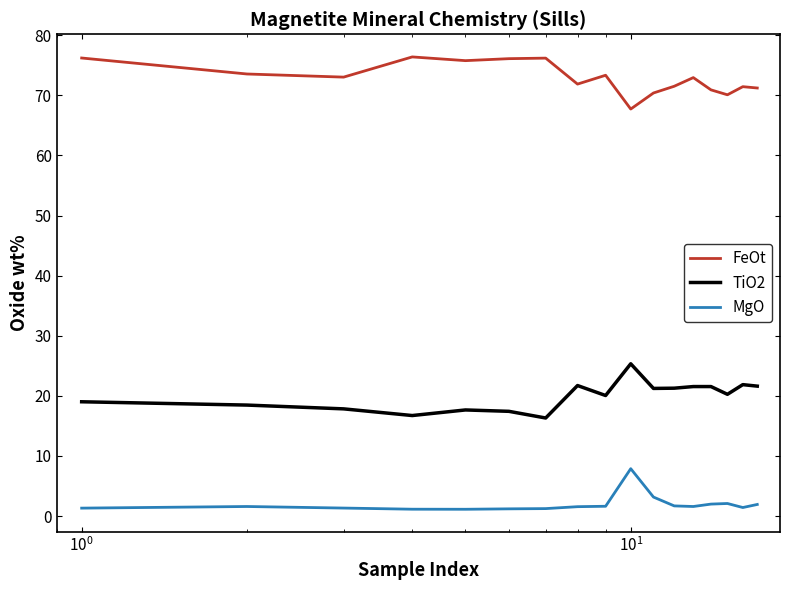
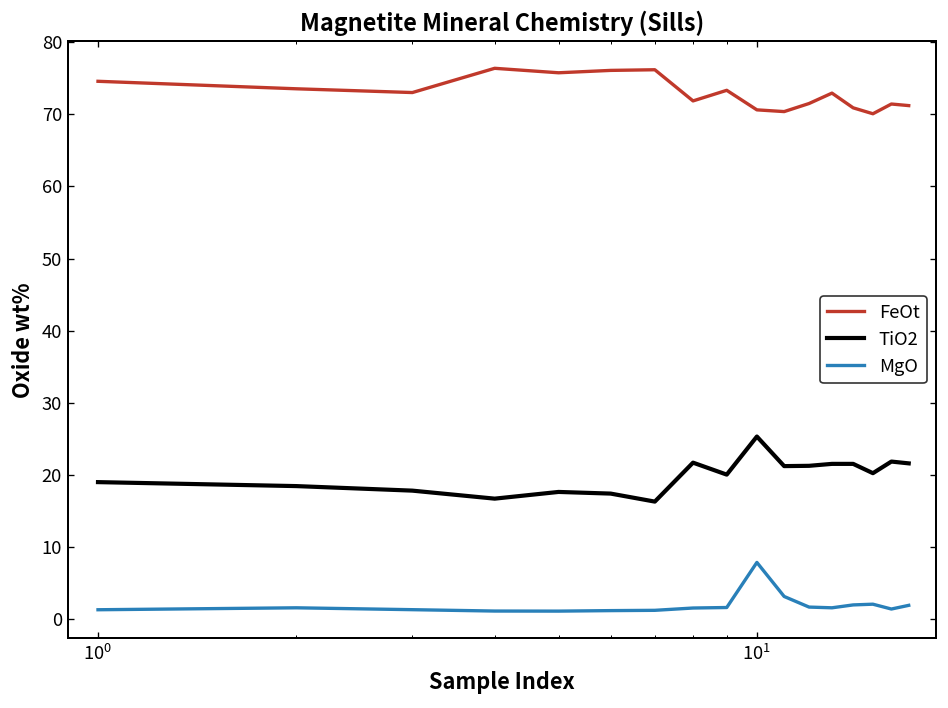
  {
    "FeOt": {
-     "10^0": 76,
-     "10^1": 68
+     "10^0": 75,
+     "10^1": 71
    },
    "TiO2": {
      "10^0": 19,
      "10^1": 25
    },
    "MgO": {
      "10^0": 1,
      "10^1": 8
    }
  }
